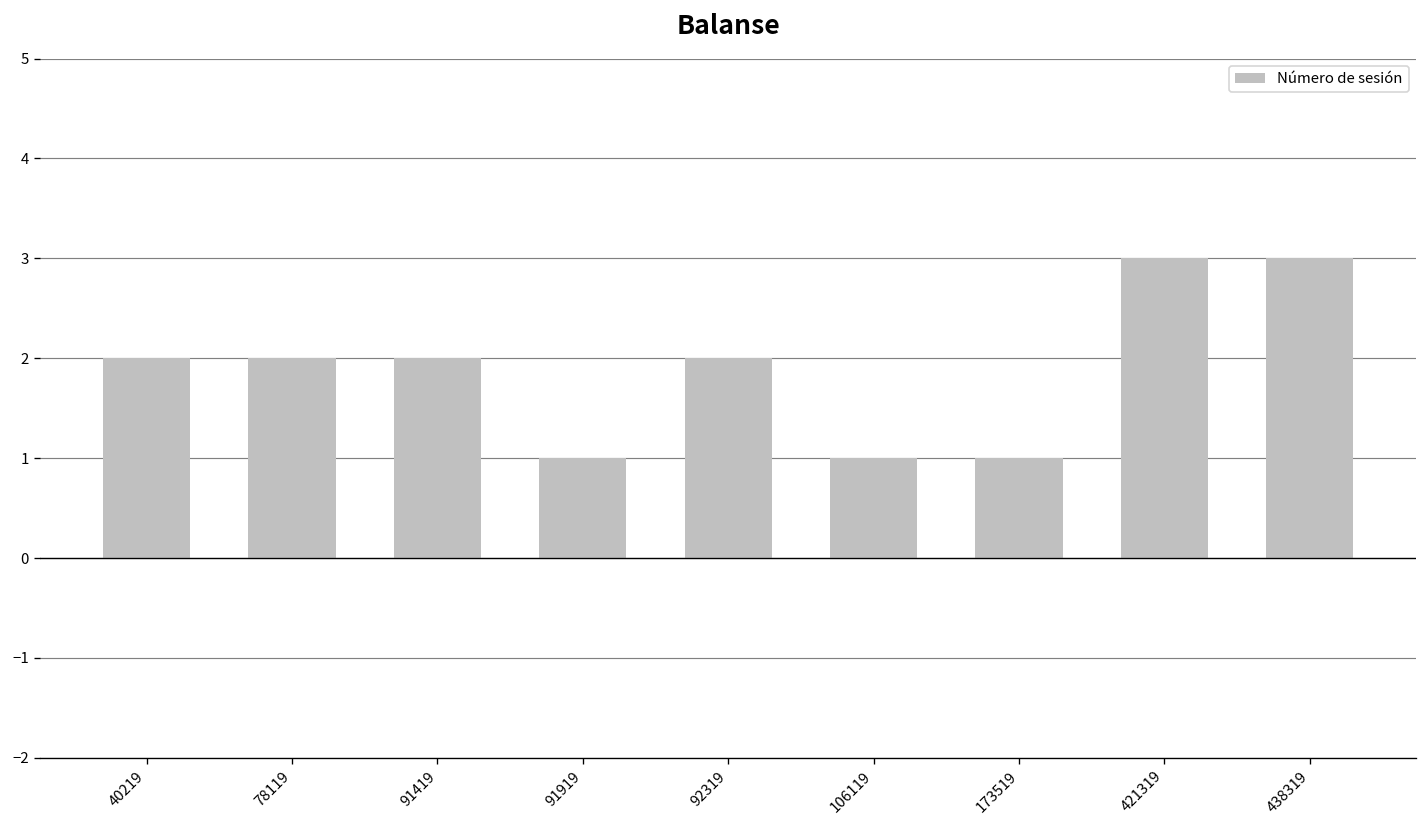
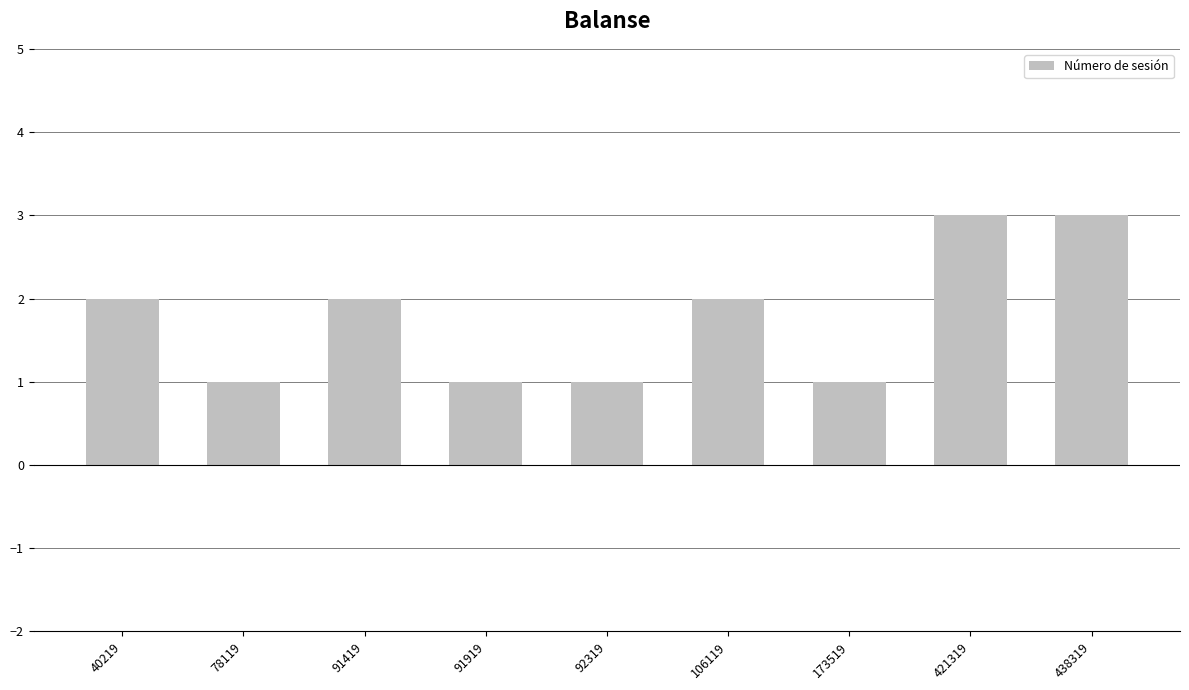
  {
    "40219": 2,
-   "78119": 2,
+   "78119": 1,
    "91419": 2,
    "91919": 1,
-   "92319": 2,
-   "106119": 1,
+   "92319": 1,
+   "106119": 2,
    "173519": 1,
    "421319": 3,
    "438319": 3
  }
